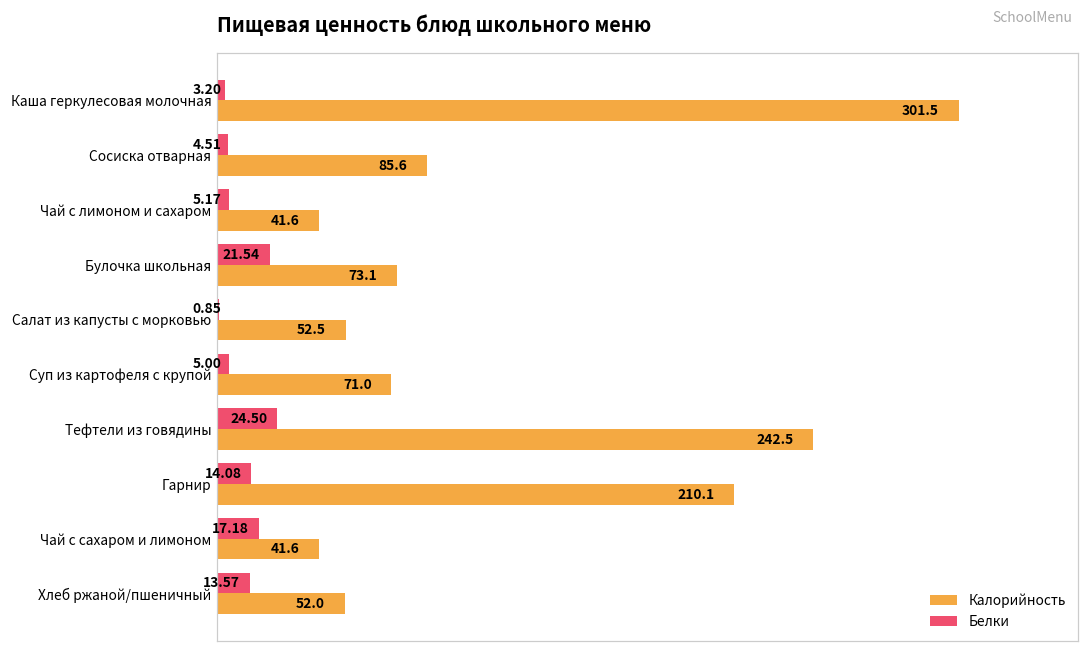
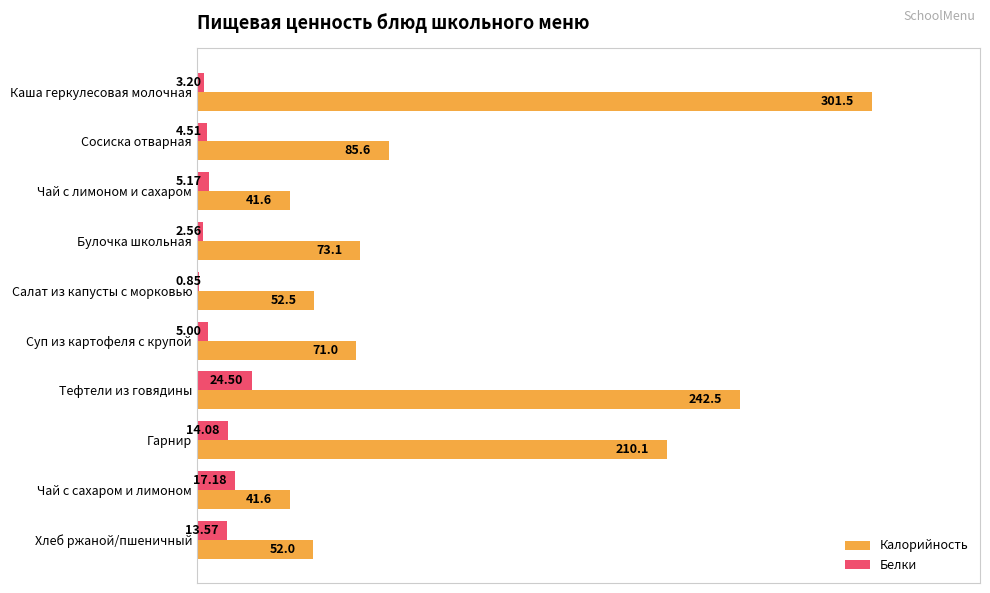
  {
    "Калорийность": {
      "Каша геркулесовая молочная": 301.5,
      "Сосиска отварная": 85.6,
      "Чай с лимоном и сахаром": 41.6,
      "Булочка школьная": 73.1,
      "Салат из капусты с морковью": 52.5,
      "Суп из картофеля с крупой": 71.0,
      "Тефтели из говядины": 242.5,
      "Гарнир": 210.1,
      "Чай с сахаром и лимоном": 41.6,
      "Хлеб ржаной/пшеничный": 52.0
    },
    "Белки": {
      "Каша геркулесовая молочная": 3.20,
      "Сосиска отварная": 4.51,
      "Чай с лимоном и сахаром": 5.17,
-     "Булочка школьная": 21.54,
+     "Булочка школьная": 2.56,
      "Салат из капусты с морковью": 0.85,
      "Суп из картофеля с крупой": 5.00,
      "Тефтели из говядины": 24.50,
      "Гарнир": 14.08,
      "Чай с сахаром и лимоном": 17.18,
      "Хлеб ржаной/пшеничный": 13.57
    }
  }
